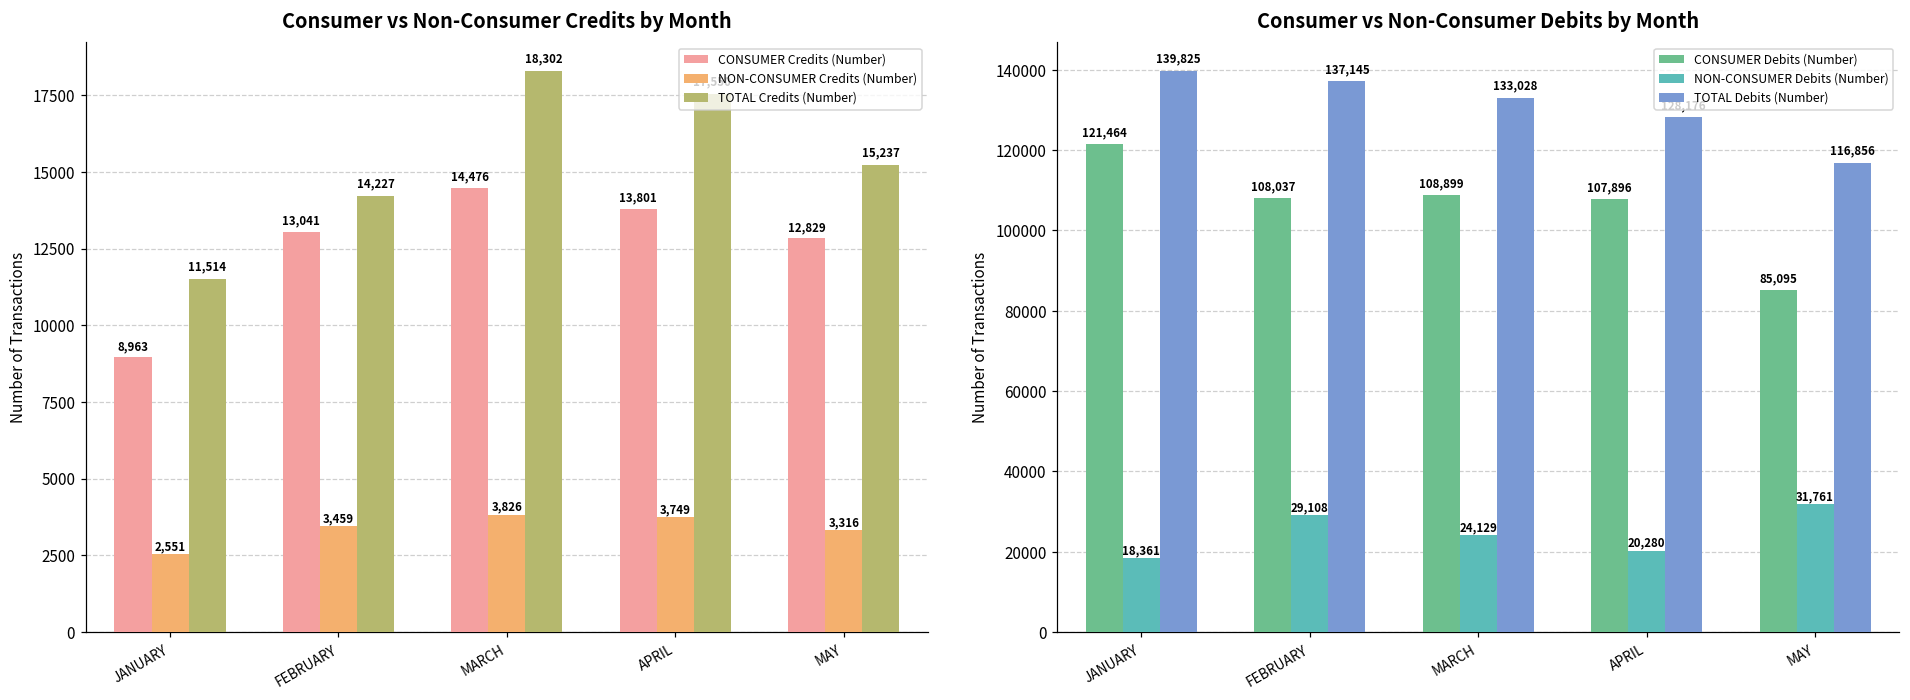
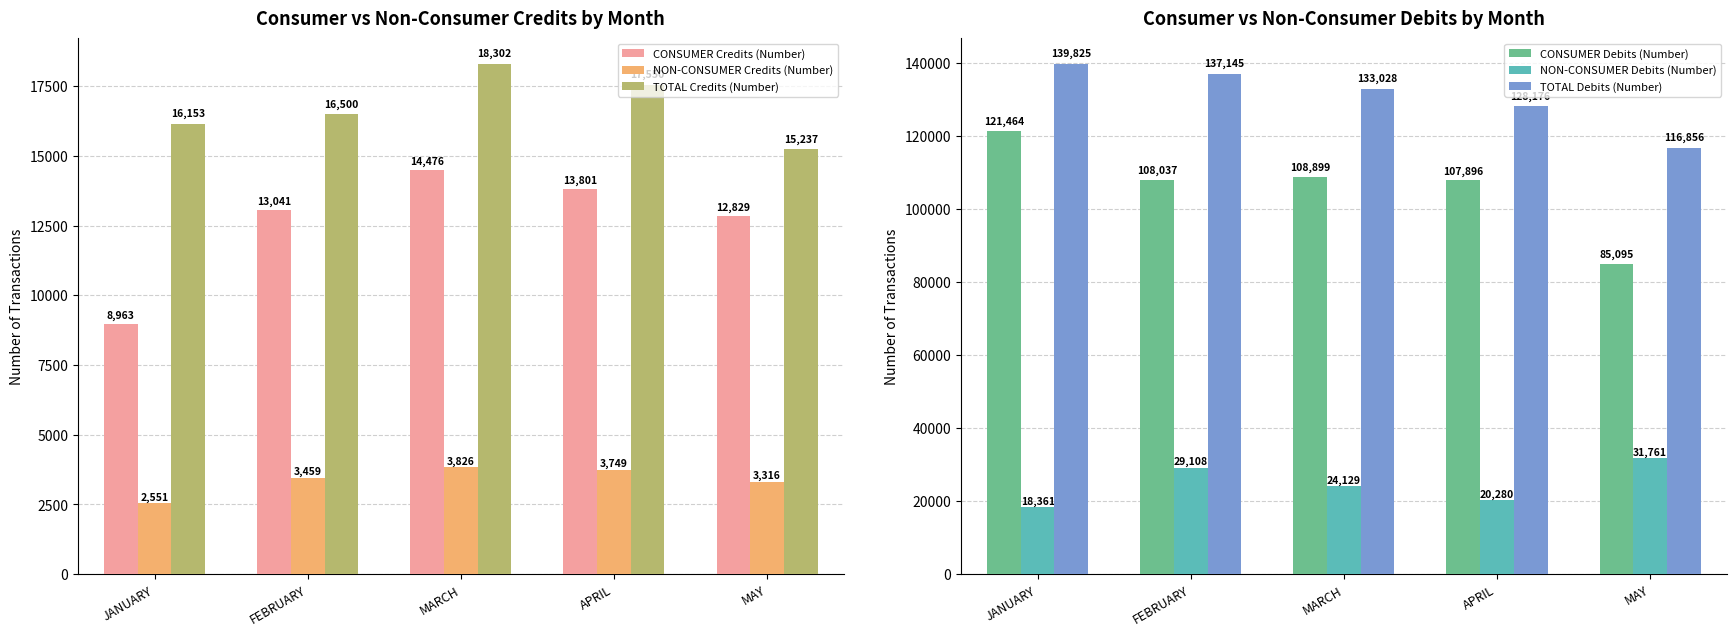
  {
    "Consumer vs Non-Consumer Credits by Month": {
      "TOTAL Credits (Number)": {
-       "JANUARY": "11,514",
-       "FEBRUARY": "14,227",
+       "JANUARY": "16,153",
+       "FEBRUARY": "16,500",
        "MARCH": "18,302",
        "MAY": "15,237"
      }
    }
  }
